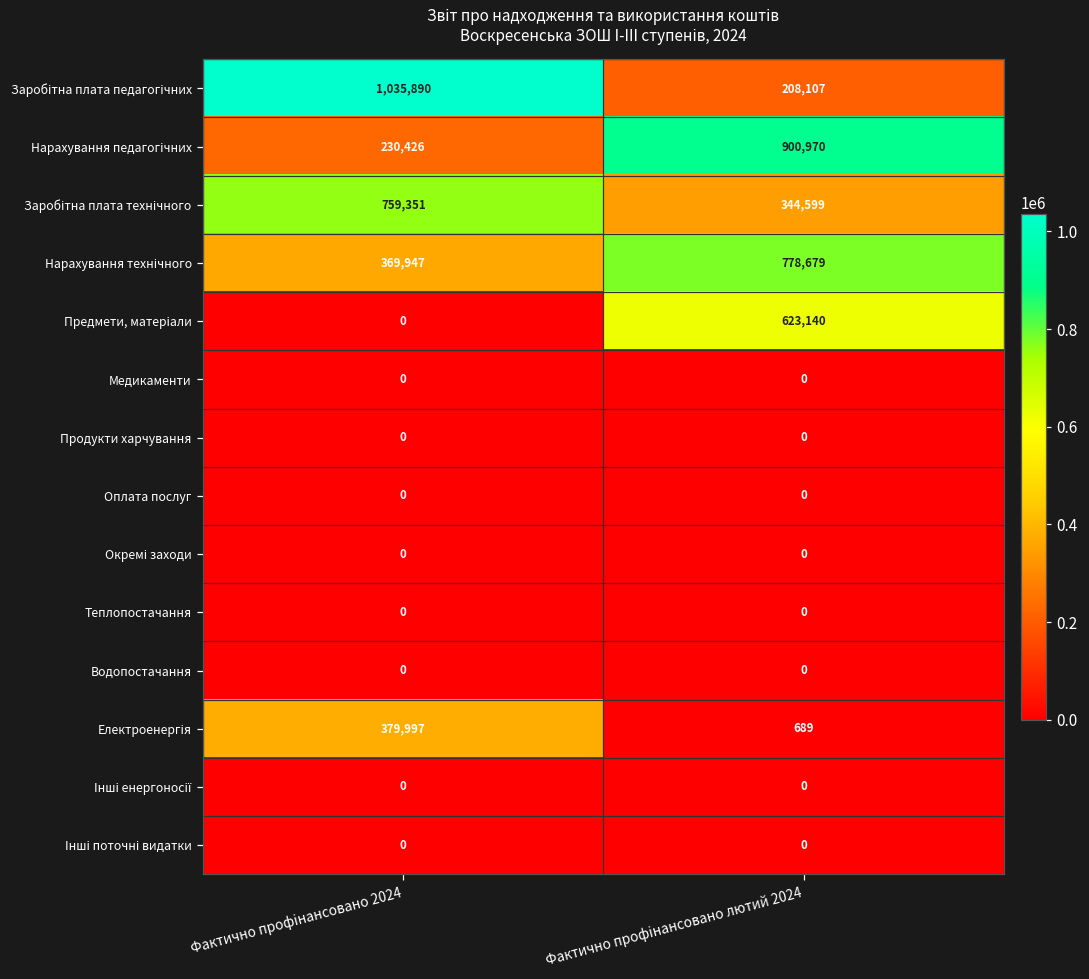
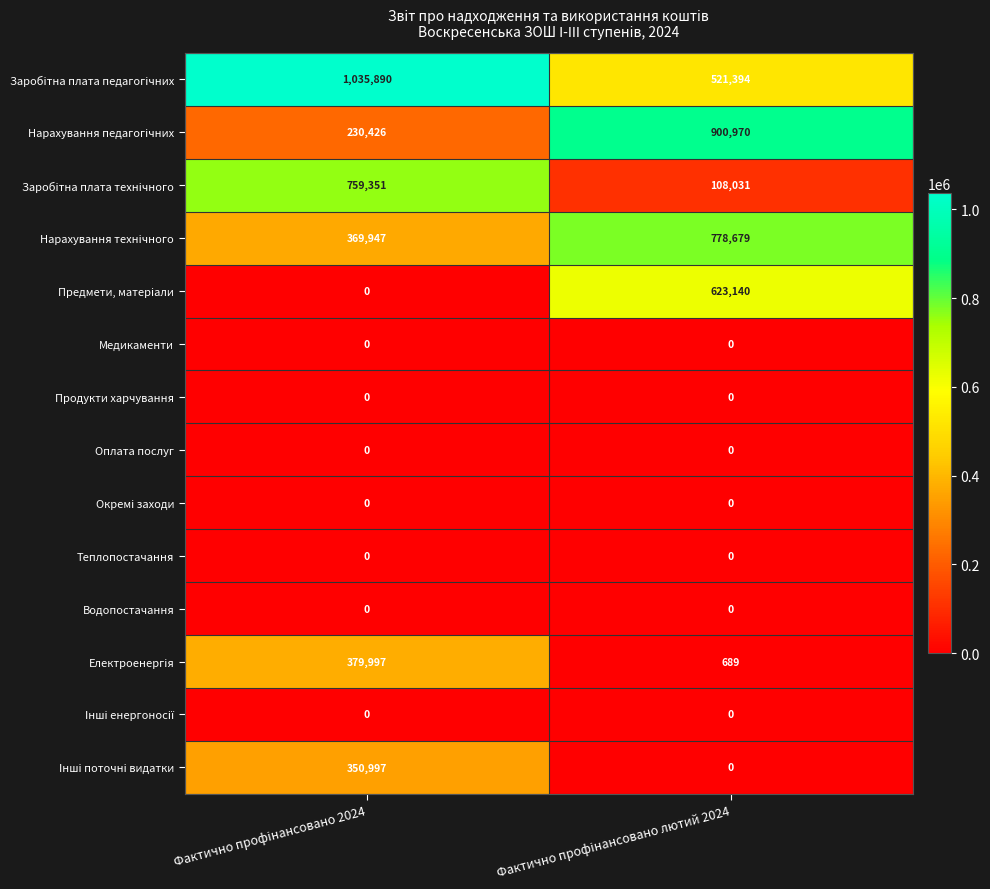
  {
    "Заробітна плата педагогічних": {
      "Фактично профінансовано 2024": "1,035,890",
-     "Фактично профінансовано лютий 2024": "208,107"
+     "Фактично профінансовано лютий 2024": "521,394"
    },
    "Нарахування педагогічних": {
      "Фактично профінансовано 2024": "230,426",
      "Фактично профінансовано лютий 2024": "900,970"
    },
    "Заробітна плата технічного": {
      "Фактично профінансовано 2024": "759,351",
-     "Фактично профінансовано лютий 2024": "344,599"
+     "Фактично профінансовано лютий 2024": "108,031"
    },
    "Нарахування технічного": {
      "Фактично профінансовано 2024": "369,947",
      "Фактично профінансовано лютий 2024": "778,679"
    },
    "Предмети, матеріали": {
      "Фактично профінансовано 2024": "0",
      "Фактично профінансовано лютий 2024": "623,140"
    },
    "Медикаменти": {
      "Фактично профінансовано 2024": "0",
      "Фактично профінансовано лютий 2024": "0"
    },
    "Продукти харчування": {
      "Фактично профінансовано 2024": "0",
      "Фактично профінансовано лютий 2024": "0"
    },
    "Оплата послуг": {
      "Фактично профінансовано 2024": "0",
      "Фактично профінансовано лютий 2024": "0"
    },
    "Окремі заходи": {
      "Фактично профінансовано 2024": "0",
      "Фактично профінансовано лютий 2024": "0"
    },
    "Теплопостачання": {
      "Фактично профінансовано 2024": "0",
      "Фактично профінансовано лютий 2024": "0"
    },
    "Водопостачання": {
      "Фактично профінансовано 2024": "0",
      "Фактично профінансовано лютий 2024": "0"
    },
    "Електроенергія": {
      "Фактично профінансовано 2024": "379,997",
      "Фактично профінансовано лютий 2024": "689"
    },
    "Інші енергоносії": {
      "Фактично профінансовано 2024": "0",
      "Фактично профінансовано лютий 2024": "0"
    },
    "Інші поточні видатки": {
-     "Фактично профінансовано 2024": "0",
+     "Фактично профінансовано 2024": "350,997",
      "Фактично профінансовано лютий 2024": "0"
    }
  }
